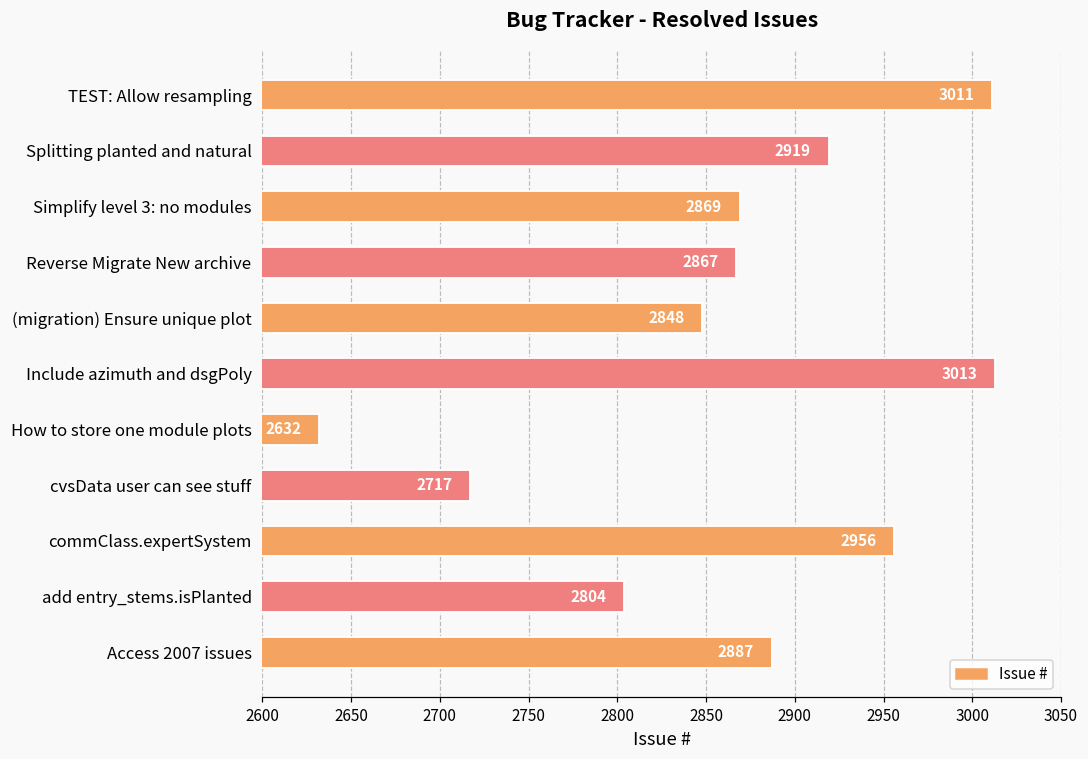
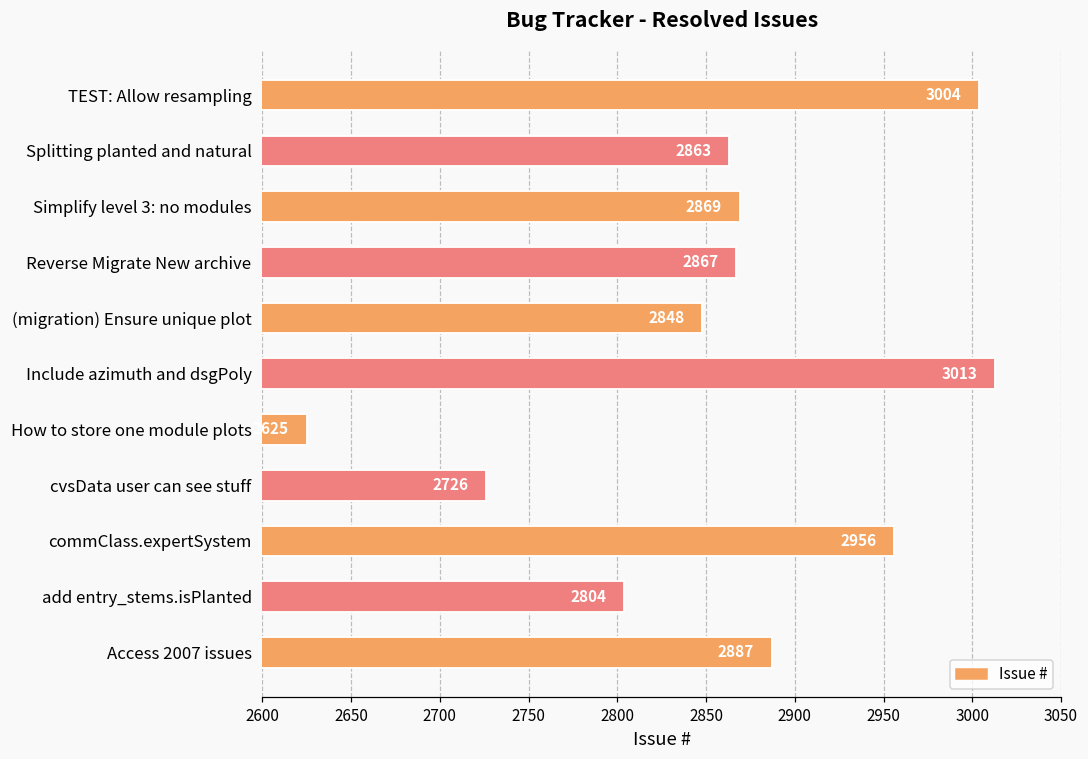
  {
-   "TEST: Allow resampling": 3011,
-   "Splitting planted and natural": 2919,
+   "TEST: Allow resampling": 3004,
+   "Splitting planted and natural": 2863,
    "Simplify level 3: no modules": 2869,
    "Reverse Migrate New archive": 2867,
    "(migration) Ensure unique plot": 2848,
    "Include azimuth and dsgPoly": 3013,
-   "How to store one module plots": 2632,
-   "cvsData user can see stuff": 2717,
+   "How to store one module plots": 2625,
+   "cvsData user can see stuff": 2726,
    "commClass.expertSystem": 2956,
    "add entry_stems.isPlanted": 2804,
    "Access 2007 issues": 2887
  }
